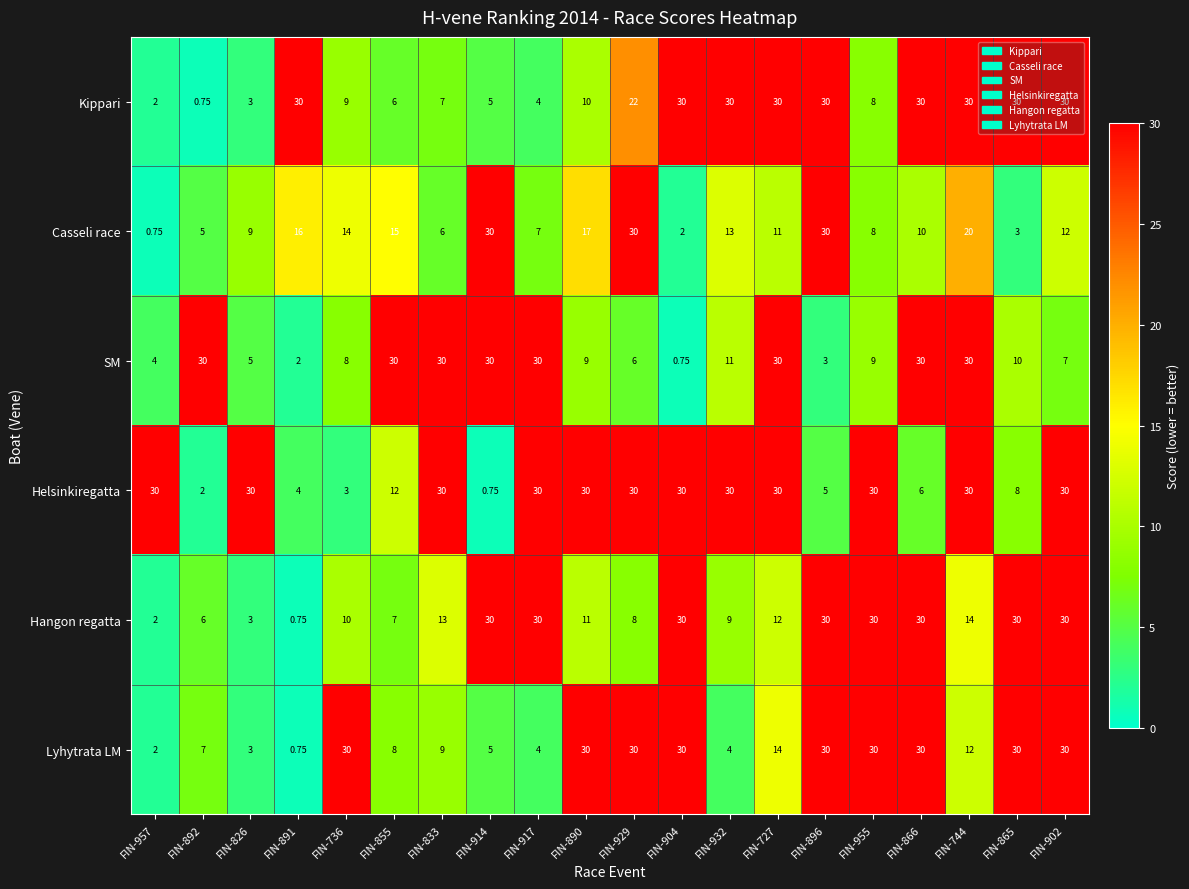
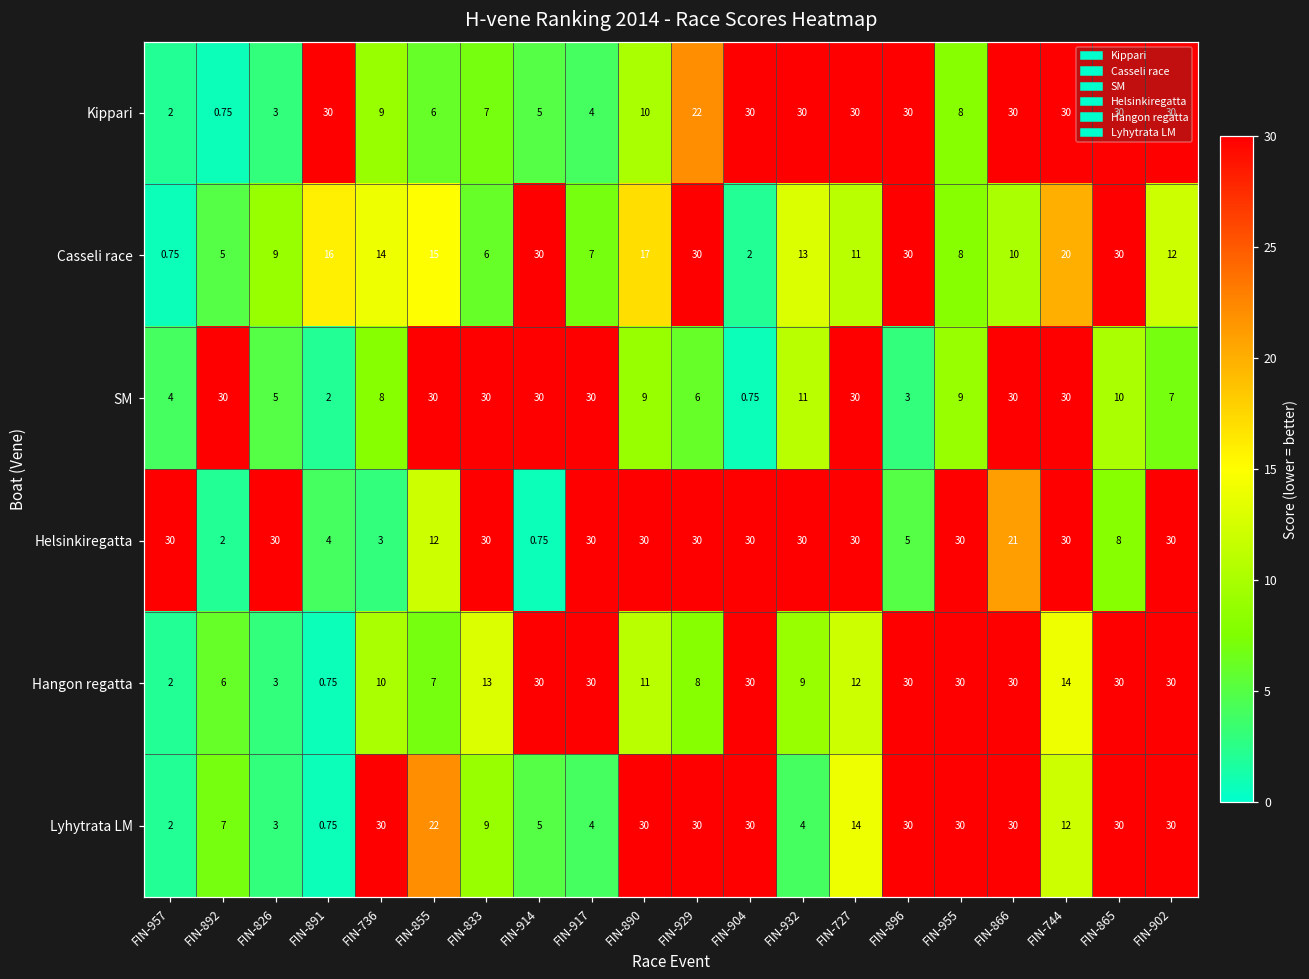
  {
    "Kippari": {
      "FIN-957": 2,
      "FIN-892": 0.75,
      "FIN-826": 3,
      "FIN-891": 30,
      "FIN-736": 9,
      "FIN-855": 6,
      "FIN-833": 7,
      "FIN-914": 5,
      "FIN-917": 4,
      "FIN-890": 10,
      "FIN-929": 22,
      "FIN-904": 30,
      "FIN-932": 30,
      "FIN-727": 30,
      "FIN-896": 30,
      "FIN-955": 8,
      "FIN-866": 30,
      "FIN-744": 30
    },
    "Casseli race": {
      "FIN-957": 0.75,
      "FIN-892": 5,
      "FIN-826": 9,
      "FIN-891": 16,
      "FIN-736": 14,
      "FIN-855": 15,
      "FIN-833": 6,
      "FIN-914": 30,
      "FIN-917": 7,
      "FIN-890": 17,
      "FIN-929": 30,
      "FIN-904": 2,
      "FIN-932": 13,
      "FIN-727": 11,
      "FIN-896": 30,
      "FIN-955": 8,
      "FIN-866": 10,
      "FIN-744": 20,
-     "FIN-865": 3,
+     "FIN-865": 30,
      "FIN-902": 12
    },
    "SM": {
      "FIN-957": 4,
      "FIN-892": 30,
      "FIN-826": 5,
      "FIN-891": 2,
      "FIN-736": 8,
      "FIN-855": 30,
      "FIN-833": 30,
      "FIN-914": 30,
      "FIN-917": 30,
      "FIN-890": 9,
      "FIN-929": 6,
      "FIN-904": 0.75,
      "FIN-932": 11,
      "FIN-727": 30,
      "FIN-896": 3,
      "FIN-955": 9,
      "FIN-866": 30,
      "FIN-744": 30,
      "FIN-865": 10,
      "FIN-902": 7
    },
    "Helsinkiregatta": {
      "FIN-957": 30,
      "FIN-892": 2,
      "FIN-826": 30,
      "FIN-891": 4,
      "FIN-736": 3,
      "FIN-855": 12,
      "FIN-833": 30,
      "FIN-914": 0.75,
      "FIN-917": 30,
      "FIN-890": 30,
      "FIN-929": 30,
      "FIN-904": 30,
      "FIN-932": 30,
      "FIN-727": 30,
      "FIN-896": 5,
      "FIN-955": 30,
-     "FIN-866": 6,
+     "FIN-866": 21,
      "FIN-744": 30,
      "FIN-865": 8,
      "FIN-902": 30
    },
    "Hangon regatta": {
      "FIN-957": 2,
      "FIN-892": 6,
      "FIN-826": 3,
      "FIN-891": 0.75,
      "FIN-736": 10,
      "FIN-855": 7,
      "FIN-833": 13,
      "FIN-914": 30,
      "FIN-917": 30,
      "FIN-890": 11,
      "FIN-929": 8,
      "FIN-904": 30,
      "FIN-932": 9,
      "FIN-727": 12,
      "FIN-896": 30,
      "FIN-955": 30,
      "FIN-866": 30,
      "FIN-744": 14,
      "FIN-865": 30,
      "FIN-902": 30
    },
    "Lyhytrata LM": {
      "FIN-957": 2,
      "FIN-892": 7,
      "FIN-826": 3,
      "FIN-891": 0.75,
      "FIN-736": 30,
-     "FIN-855": 8,
+     "FIN-855": 22,
      "FIN-833": 9,
      "FIN-914": 5,
      "FIN-917": 4,
      "FIN-890": 30,
      "FIN-929": 30,
      "FIN-904": 30,
      "FIN-932": 4,
      "FIN-727": 14,
      "FIN-896": 30,
      "FIN-955": 30,
      "FIN-866": 30,
      "FIN-744": 12,
      "FIN-865": 30,
      "FIN-902": 30
    }
  }
